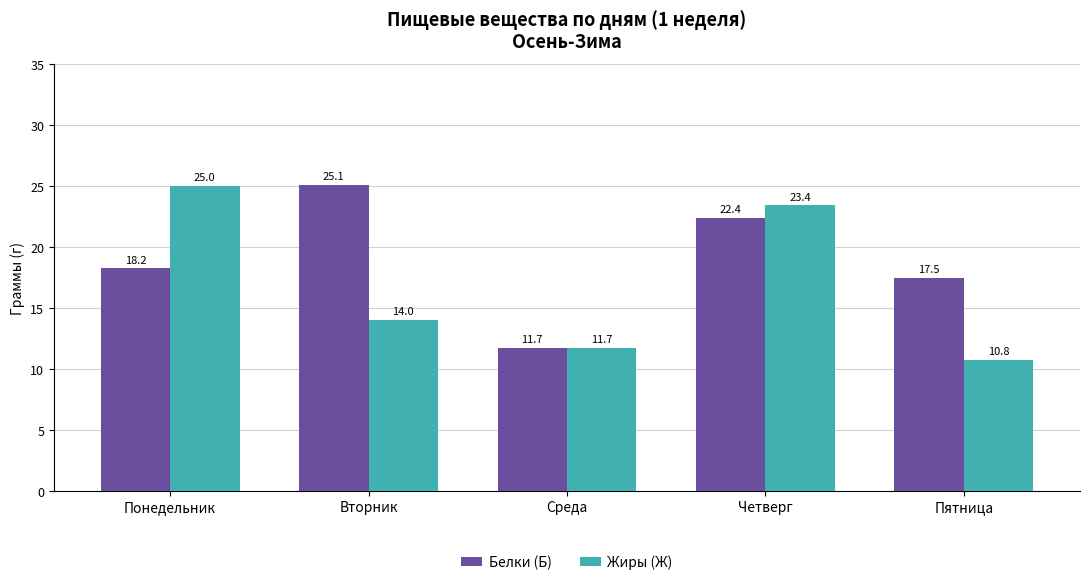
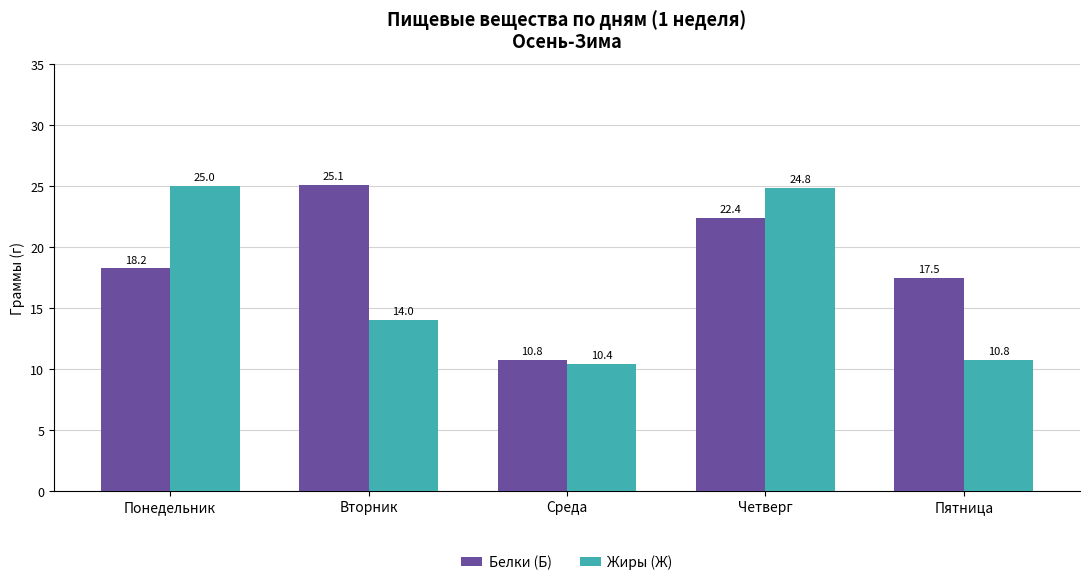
  {
    "Белки (Б)": {
      "Понедельник": 18.2,
      "Вторник": 25.1,
-     "Среда": 11.7,
+     "Среда": 10.8,
      "Четверг": 22.4,
      "Пятница": 17.5
    },
    "Жиры (Ж)": {
      "Понедельник": 25.0,
      "Вторник": 14.0,
-     "Среда": 11.7,
-     "Четверг": 23.4,
+     "Среда": 10.4,
+     "Четверг": 24.8,
      "Пятница": 10.8
    }
  }
